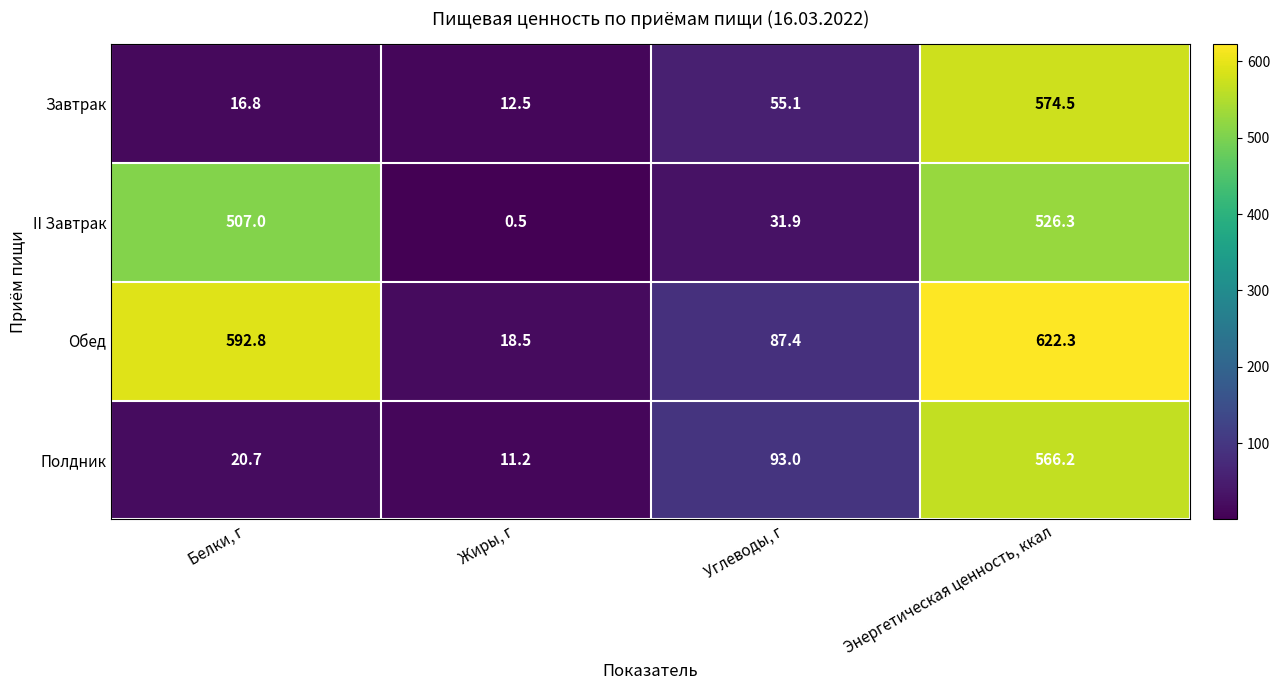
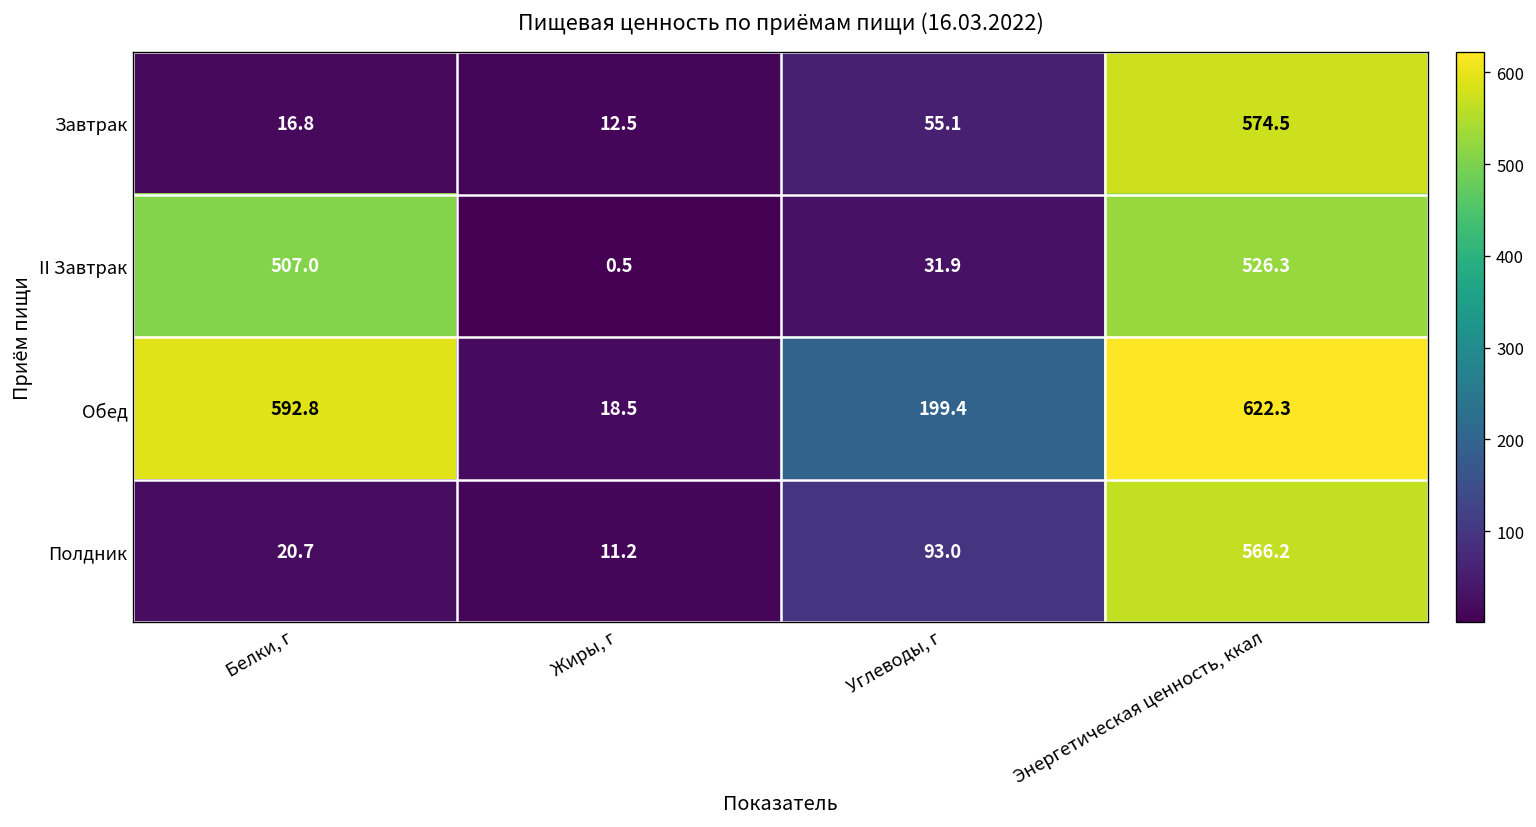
  {
    "Завтрак": {
      "Белки, г": 16.8,
      "Жиры, г": 12.5,
      "Углеводы, г": 55.1,
      "Энергетическая ценность, ккал": 574.5
    },
    "II Завтрак": {
      "Белки, г": 507.0,
      "Жиры, г": 0.5,
      "Углеводы, г": 31.9,
      "Энергетическая ценность, ккал": 526.3
    },
    "Обед": {
      "Белки, г": 592.8,
      "Жиры, г": 18.5,
-     "Углеводы, г": 87.4,
+     "Углеводы, г": 199.4,
      "Энергетическая ценность, ккал": 622.3
    },
    "Полдник": {
      "Белки, г": 20.7,
      "Жиры, г": 11.2,
      "Углеводы, г": 93.0,
      "Энергетическая ценность, ккал": 566.2
    }
  }
